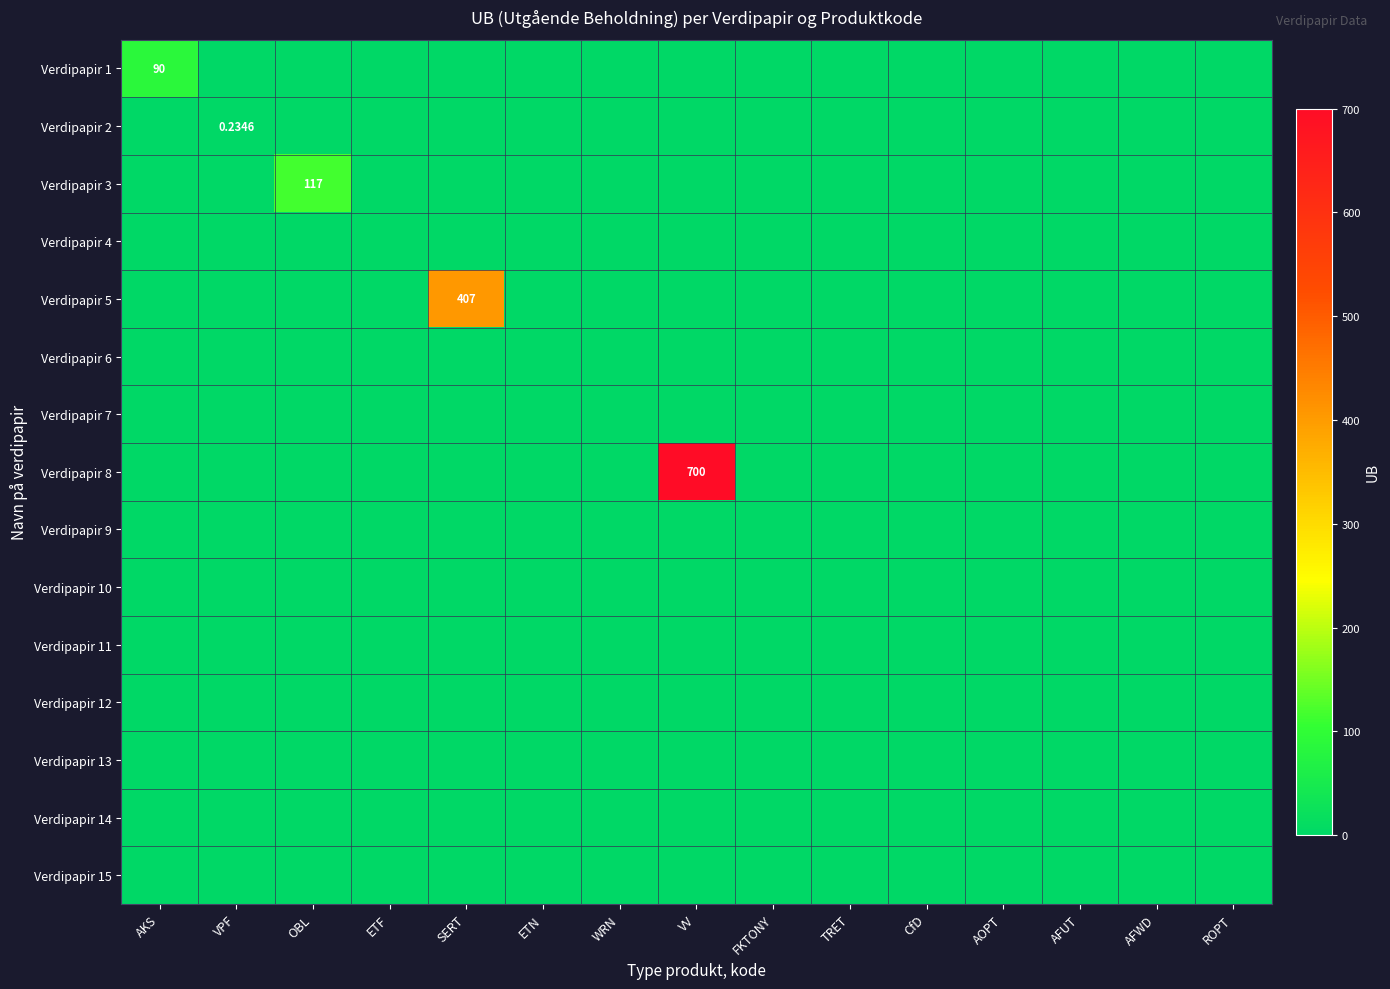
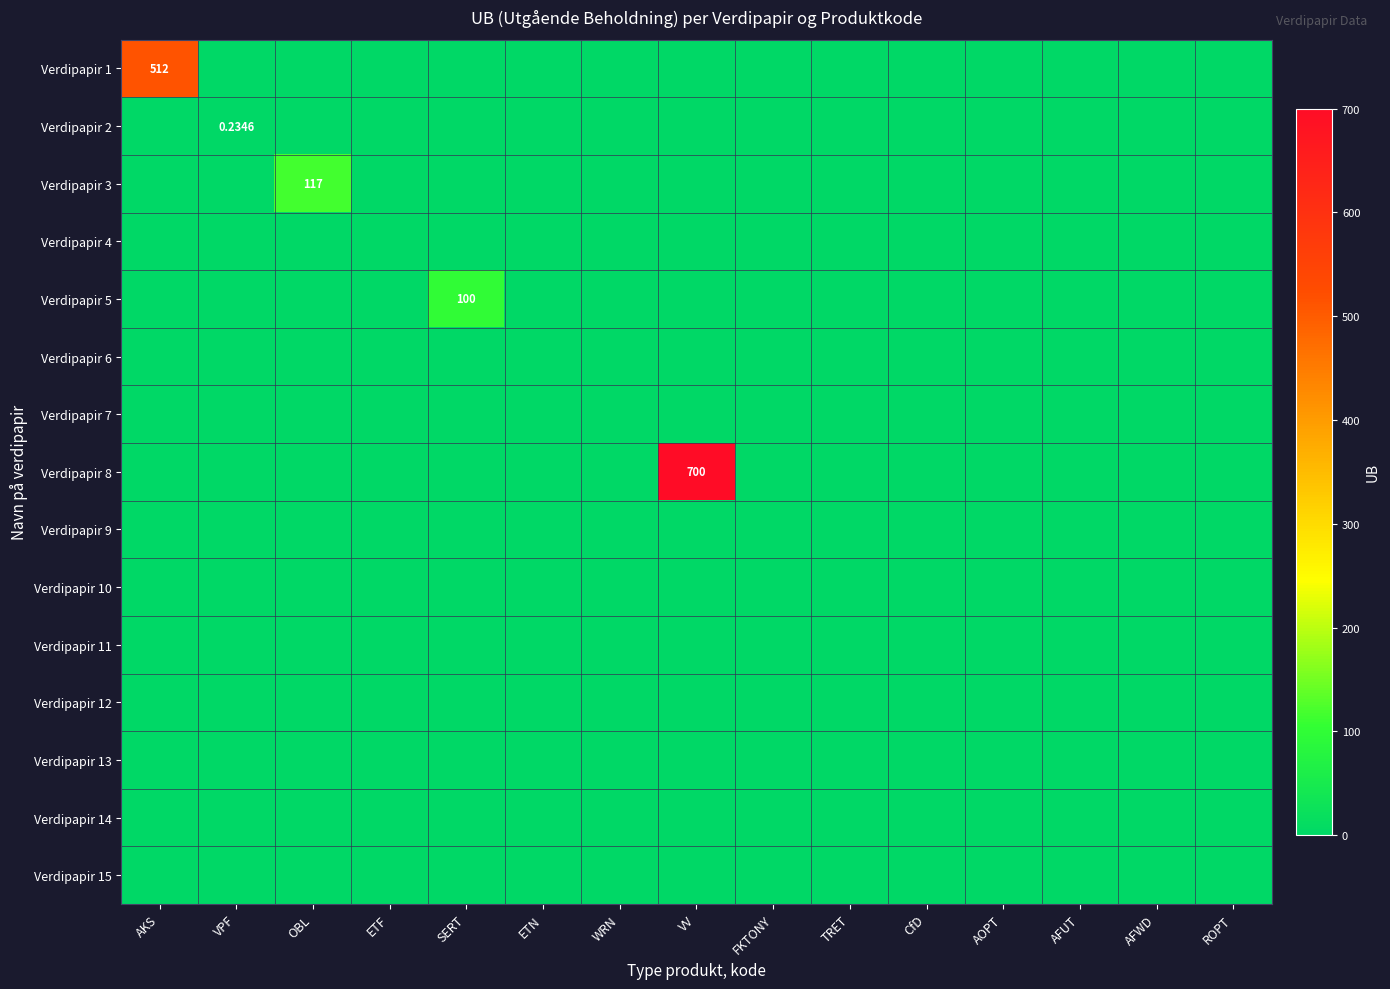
  {
    "Verdipapir 1": {
-     "AKS": 90
+     "AKS": 512
    },
    "Verdipapir 2": {
      "VPF": 0.2346
    },
    "Verdipapir 3": {
      "OBL": 117
    },
    "Verdipapir 5": {
-     "SERT": 407
+     "SERT": 100
    },
    "Verdipapir 8": {
      "VV": 700
    }
  }
